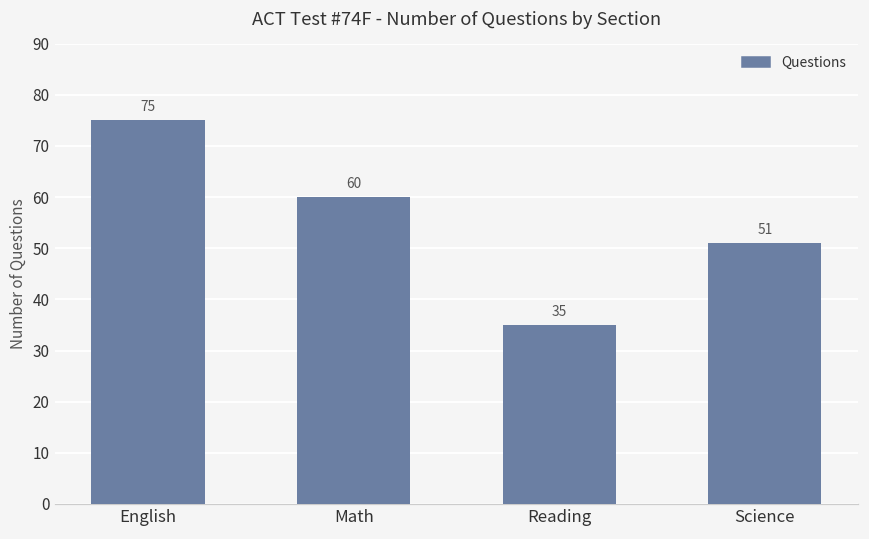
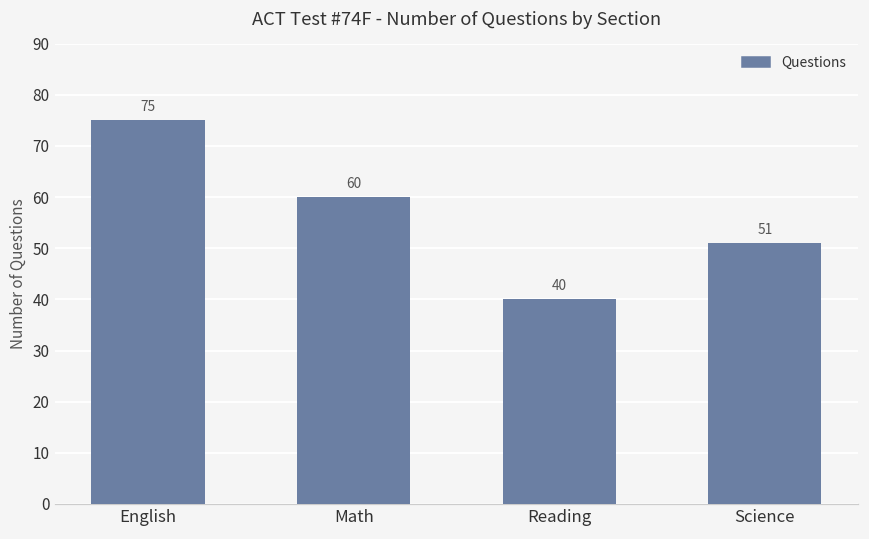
  {
    "English": 75,
    "Math": 60,
-   "Reading": 35,
+   "Reading": 40,
    "Science": 51
  }
